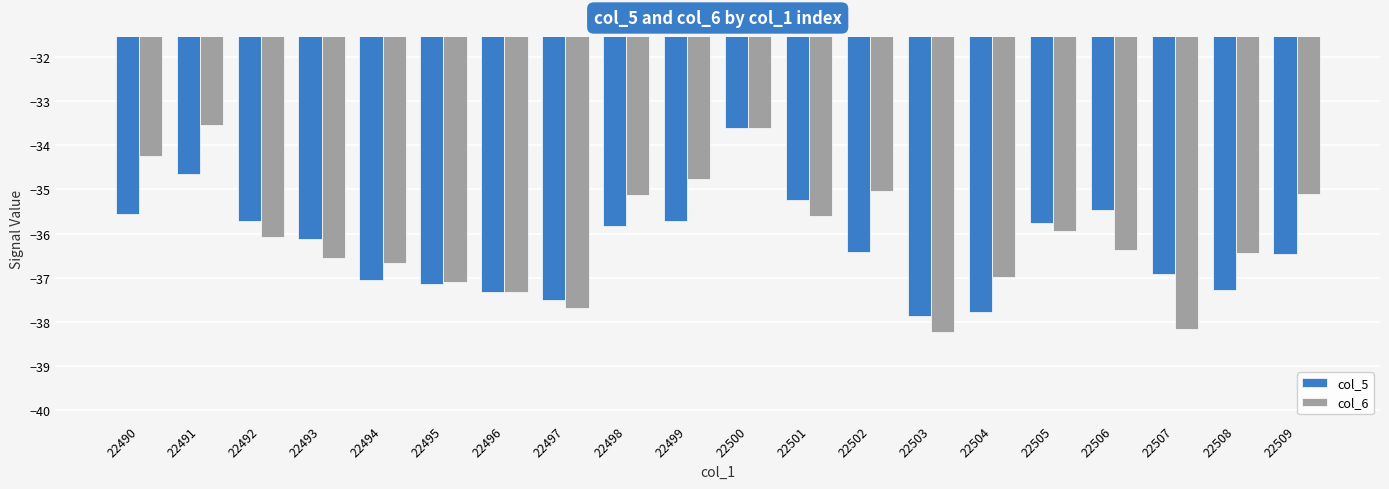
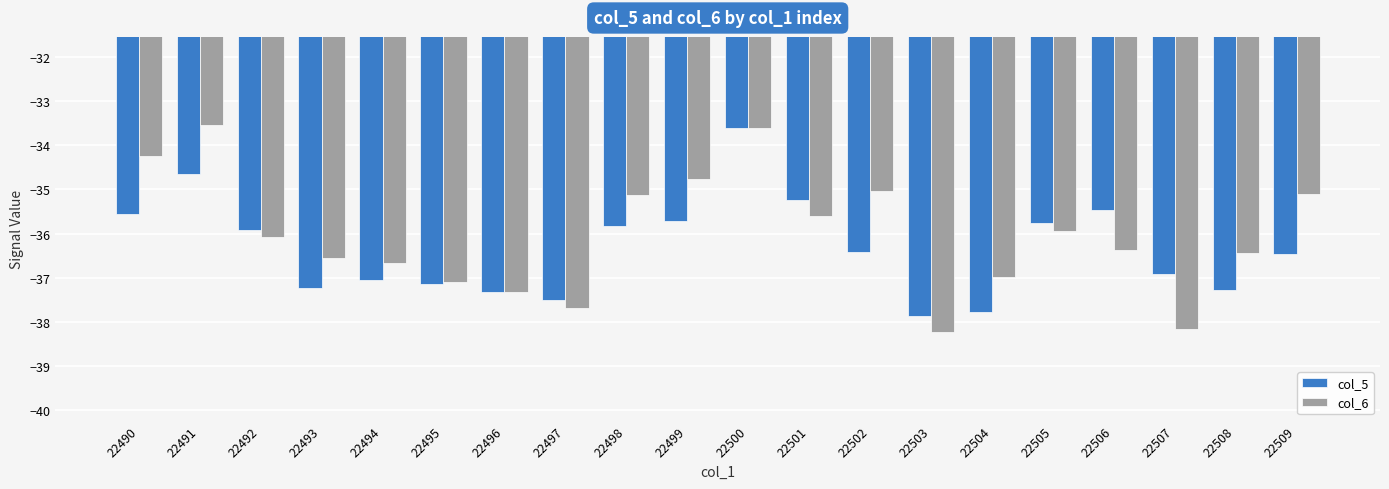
  {
    "col_5": {
      "22490": -35.6,
      "22491": -34.7,
-     "22492": -35.7,
-     "22493": -36.1,
+     "22492": -35.9,
+     "22493": -37.2,
      "22494": -37.1,
      "22495": -37.1,
      "22496": -37.3,
      "22497": -37.5,
      "22498": -35.8,
      "22499": -35.7,
      "22500": -33.6,
      "22501": -35.2,
      "22502": -36.4,
      "22503": -37.9,
      "22504": -37.8,
      "22505": -35.8,
      "22506": -35.5,
      "22507": -36.9,
      "22508": -37.3,
      "22509": -36.5
    },
    "col_6": {
      "22490": -34.3,
      "22491": -33.6,
      "22492": -36.1,
      "22493": -36.6,
      "22494": -36.7,
      "22495": -37.1,
      "22496": -37.3,
      "22497": -37.7,
      "22498": -35.1,
      "22499": -34.8,
      "22500": -33.6,
      "22501": -35.6,
      "22502": -35.0,
      "22503": -38.2,
      "22504": -37.0,
      "22505": -36.0,
      "22506": -36.4,
      "22507": -38.2,
      "22508": -36.4,
      "22509": -35.1
    }
  }
